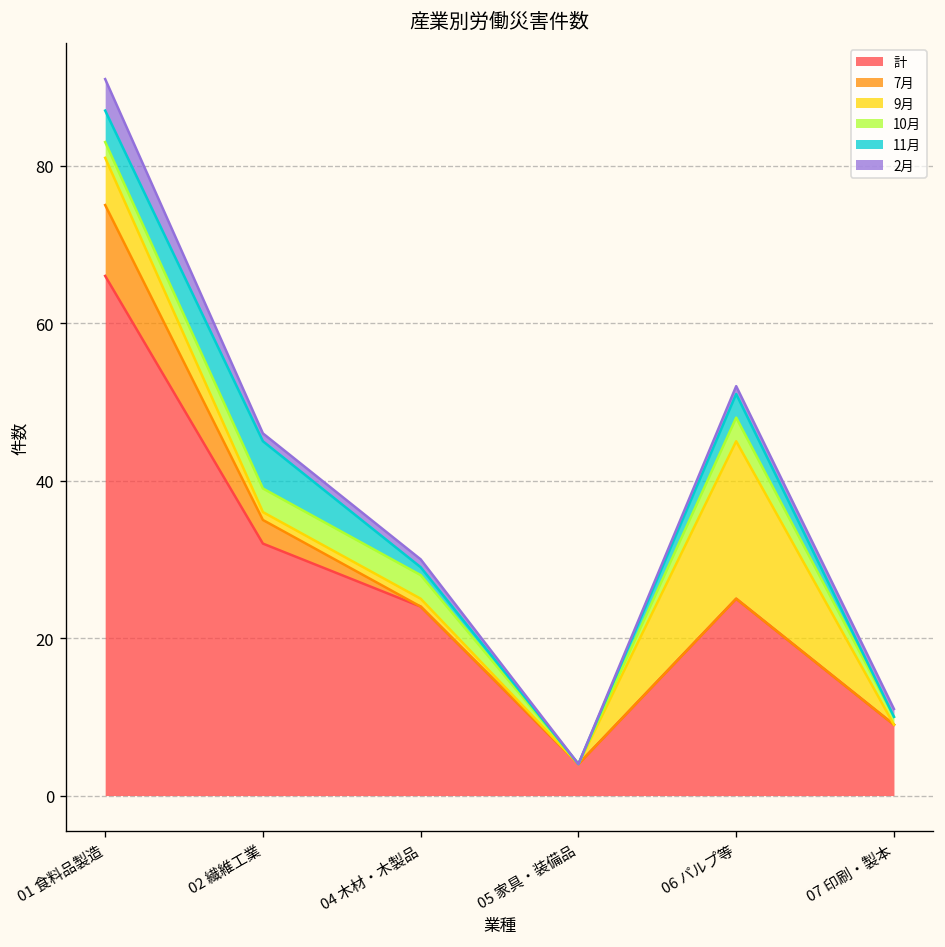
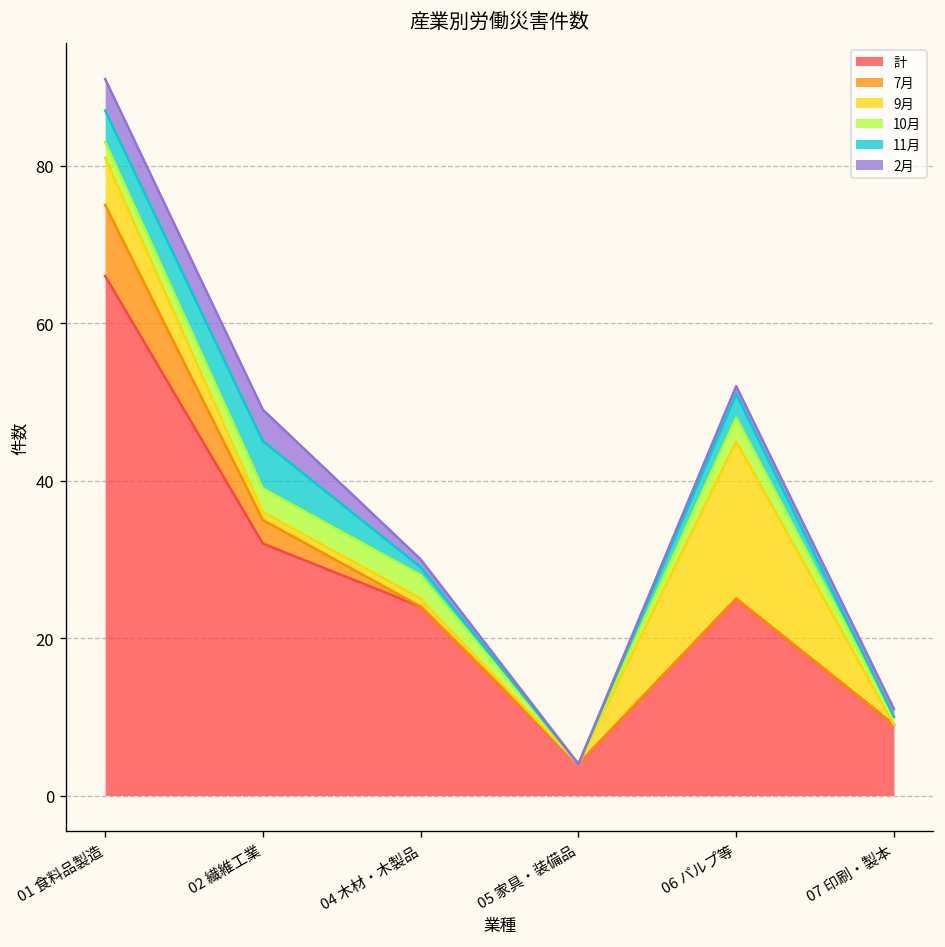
  {
    "計": {
      "01 食料品製造": 66,
      "02 繊維工業": 32
    },
    "7月": {
      "01 食料品製造": 9,
      "02 繊維工業": 3
    },
    "9月": {
      "01 食料品製造": 6,
      "02 繊維工業": 1,
      "04 木材・木製品": 1,
      "06 パルプ等": 20
    },
    "10月": {
      "01 食料品製造": 2,
      "02 繊維工業": 3,
      "04 木材・木製品": 3,
      "06 パルプ等": 3
    },
    "11月": {
      "01 食料品製造": 4,
      "02 繊維工業": 6,
      "04 木材・木製品": 1,
      "06 パルプ等": 3
    },
    "2月": {
      "01 食料品製造": 4,
-     "02 繊維工業": 1,
+     "02 繊維工業": 4,
      "04 木材・木製品": 1,
      "06 パルプ等": 1,
      "07 印刷・製本": 1
    }
  }
